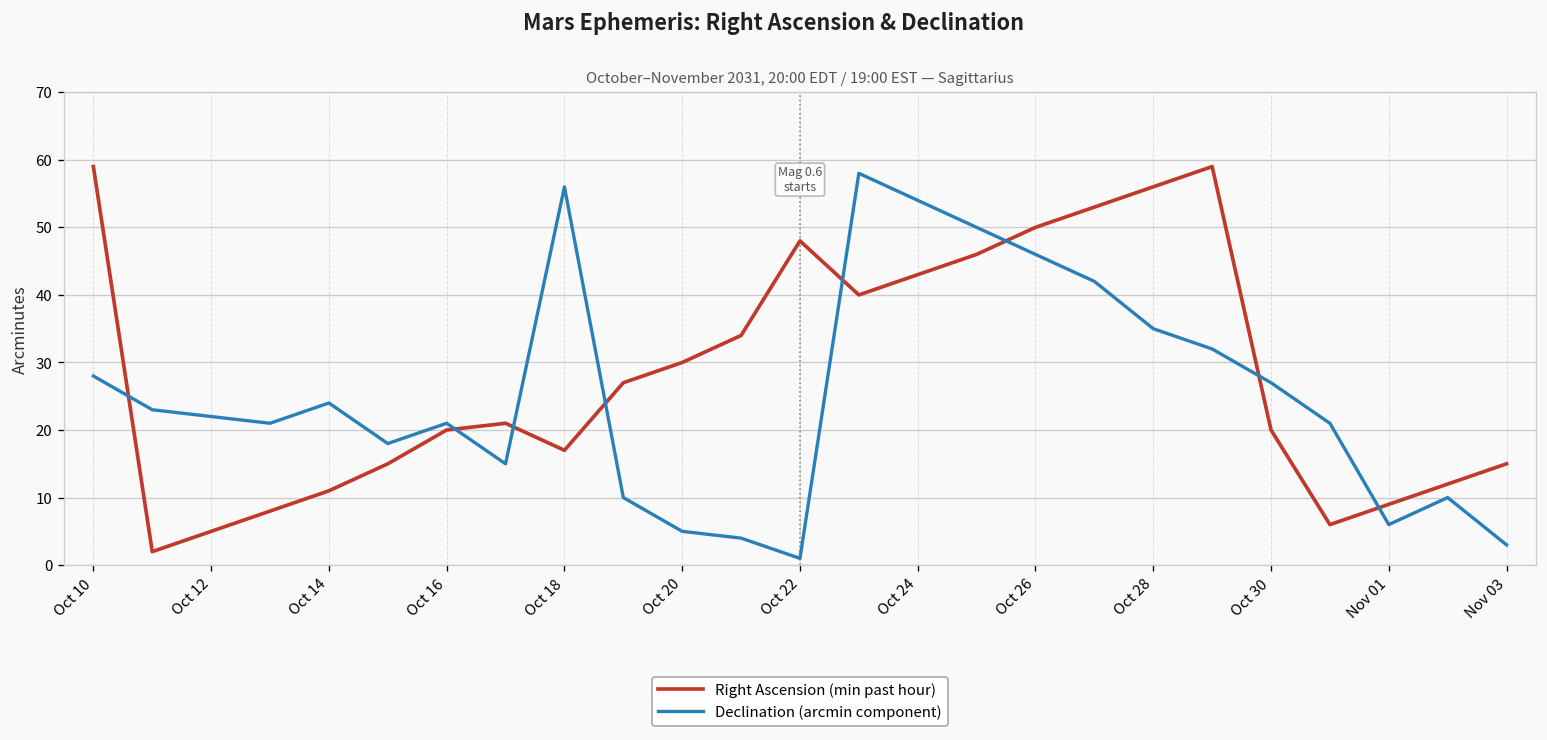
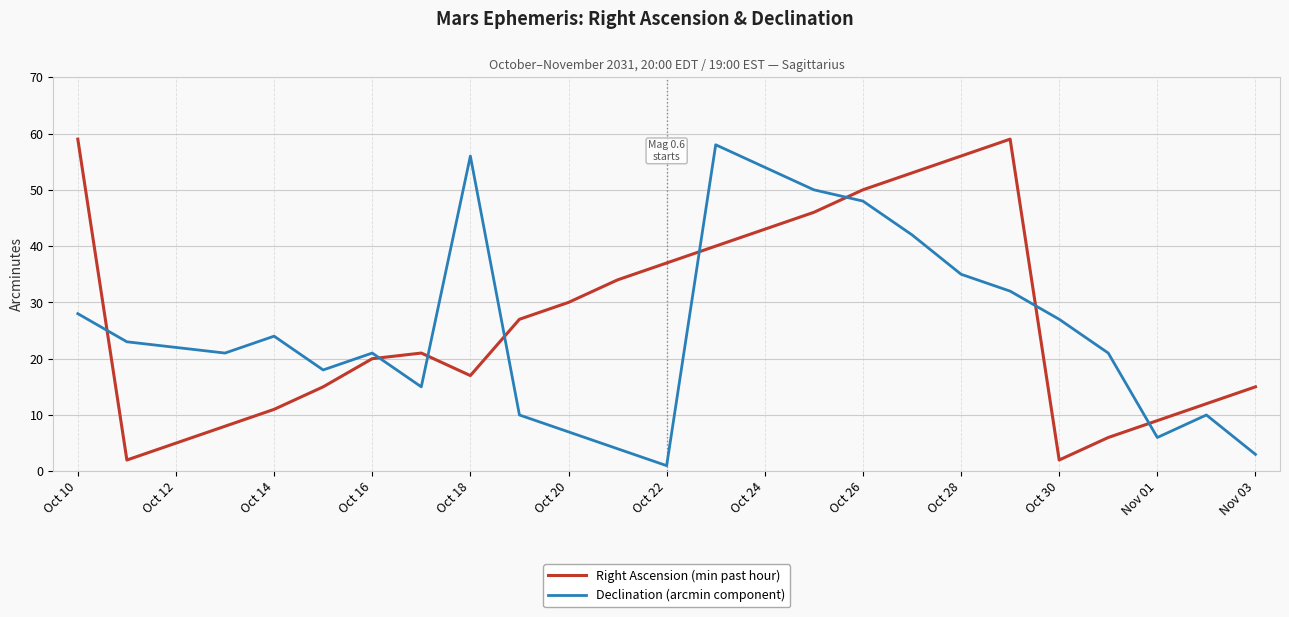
  {
    "Right Ascension (min past hour)": {
      "Oct 10": 59,
      "Oct 12": 5,
      "Oct 14": 11,
      "Oct 16": 20,
      "Oct 18": 17,
      "Oct 20": 30,
-     "Oct 22": 48,
+     "Oct 22": 37,
      "Oct 24": 43,
      "Oct 26": 50,
      "Oct 28": 56,
-     "Oct 30": 20,
+     "Oct 30": 2,
      "Nov 01": 9,
      "Nov 03": 15
    },
    "Declination (arcmin component)": {
      "Oct 10": 28,
      "Oct 12": 22,
      "Oct 14": 24,
      "Oct 16": 21,
      "Oct 18": 56,
-     "Oct 20": 5,
+     "Oct 20": 7,
      "Oct 22": 1,
      "Oct 24": 54,
-     "Oct 26": 46,
+     "Oct 26": 48,
      "Oct 28": 35,
      "Oct 30": 27,
      "Nov 01": 6,
      "Nov 03": 3
    }
  }
